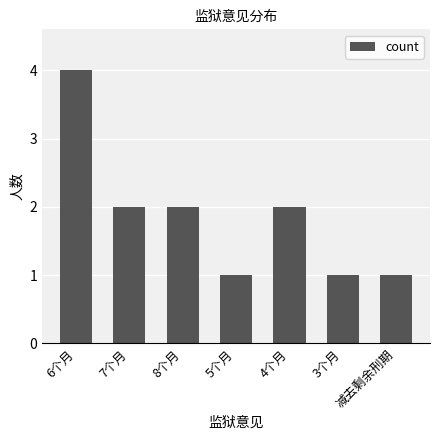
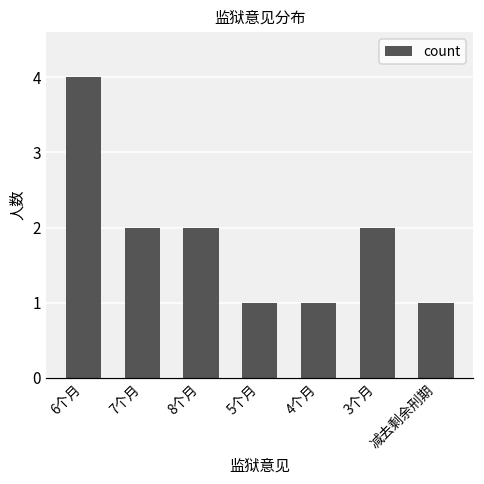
  {
    "6个月": 4,
    "7个月": 2,
    "8个月": 2,
    "5个月": 1,
-   "4个月": 2,
-   "3个月": 1,
+   "4个月": 1,
+   "3个月": 2,
    "减去剩余刑期": 1
  }
